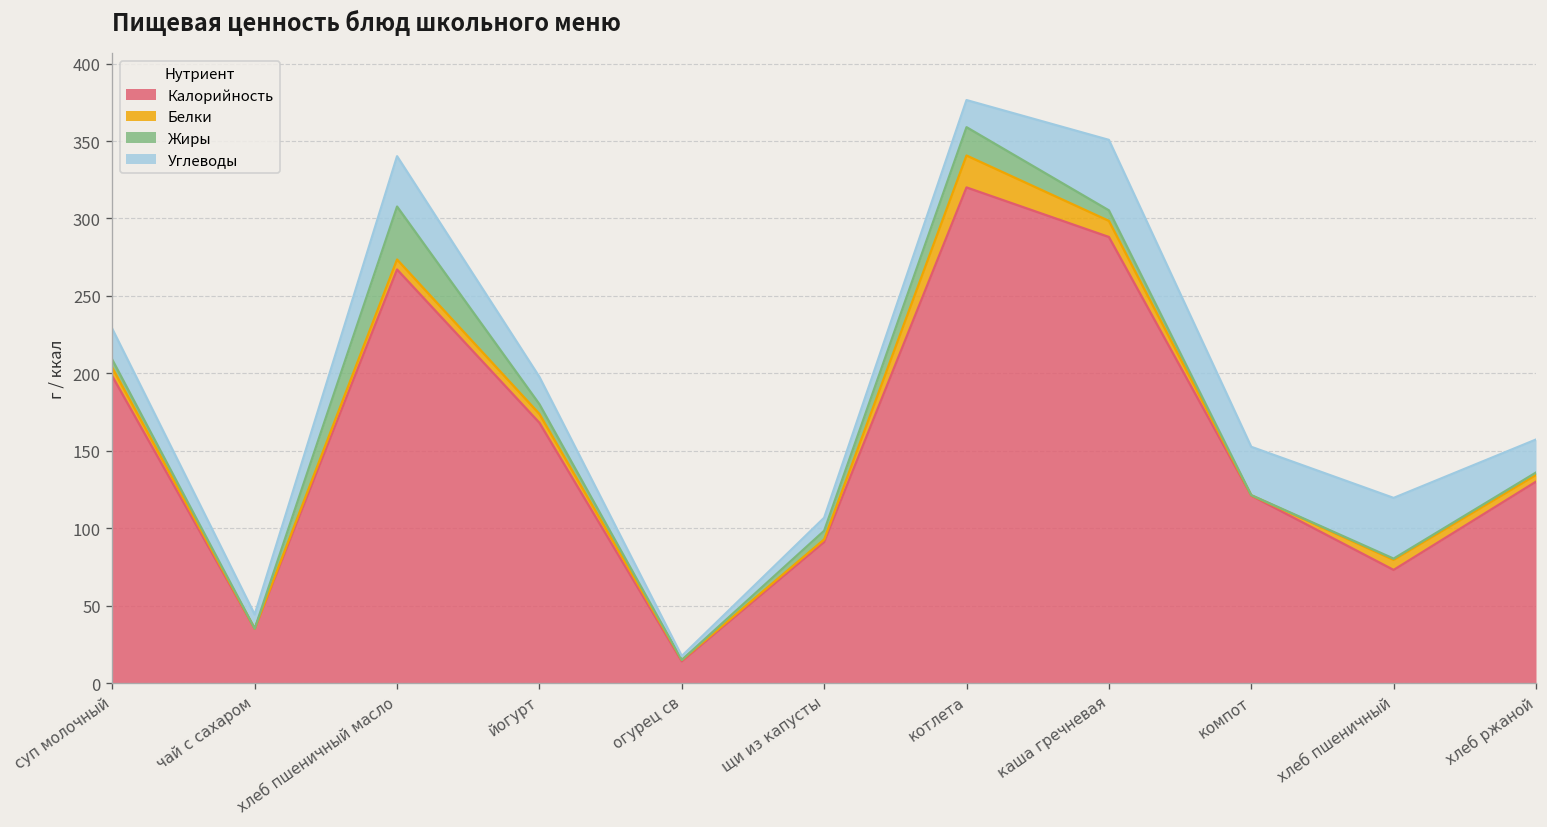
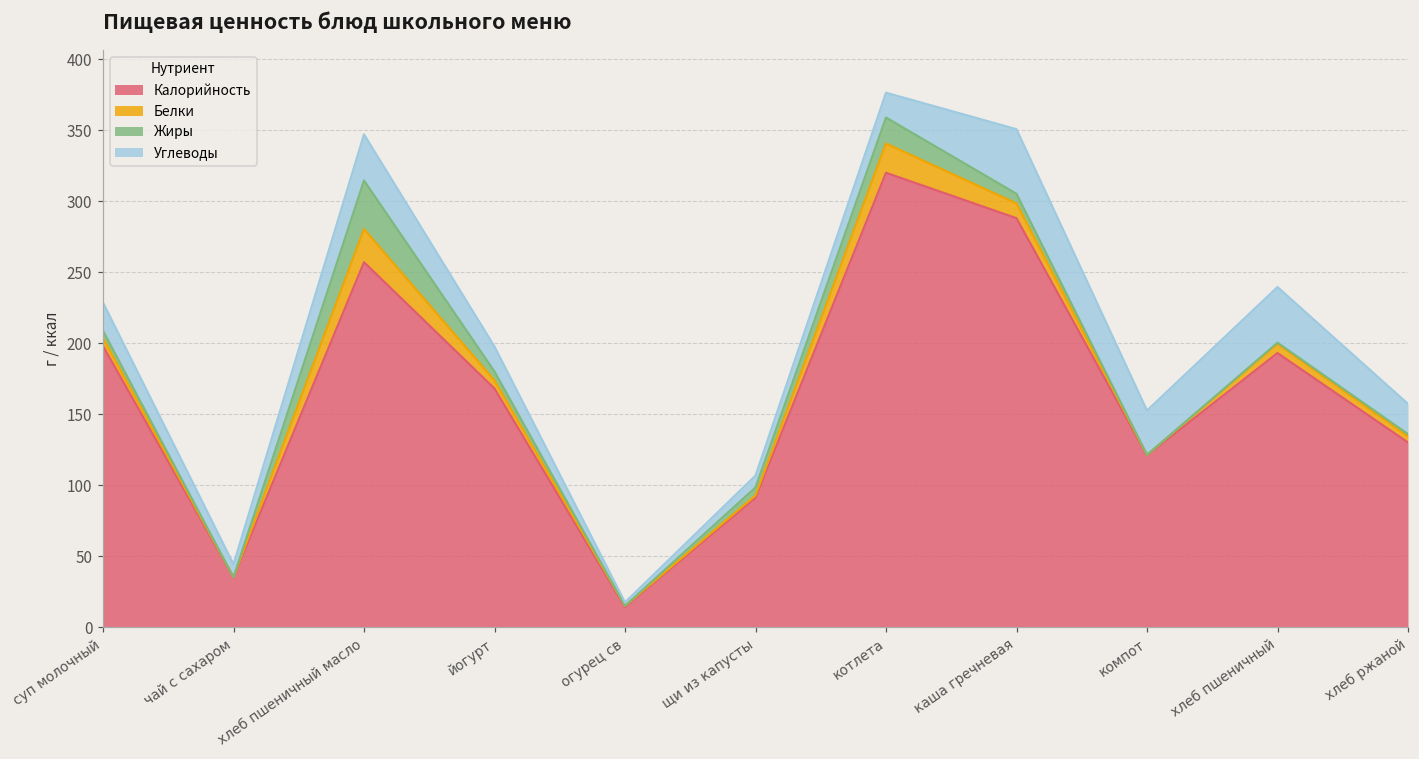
  {
    "Калорийность": {
      "суп молочный": 198,
-     "хлеб пшеничный масло": 267,
+     "хлеб пшеничный масло": 257,
      "йогурт": 168,
      "котлета": 320,
      "каша гречневая": 288,
-     "хлеб пшеничный": 73,
+     "хлеб пшеничный": 193,
      "хлеб ржаной": 130
    },
    "Белки": {
      "суп молочный": 6,
-     "хлеб пшеничный масло": 6,
+     "хлеб пшеничный масло": 23,
      "йогурт": 6,
      "котлета": 21,
      "каша гречневая": 10
    },
    "Жиры": {
      "суп молочный": 5,
      "хлеб пшеничный масло": 34,
      "йогурт": 6,
      "щи из капусты": 6,
      "котлета": 18,
      "каша гречневая": 7
    },
    "Углеводы": {
      "суп молочный": 20,
      "чай с сахаром": 9,
      "хлеб пшеничный масло": 33,
      "йогурт": 18,
      "огурец св": 2,
      "щи из капусты": 8,
      "котлета": 18,
      "каша гречневая": 46,
      "компот": 31,
      "хлеб пшеничный": 39,
      "хлеб ржаной": 21
    }
  }
